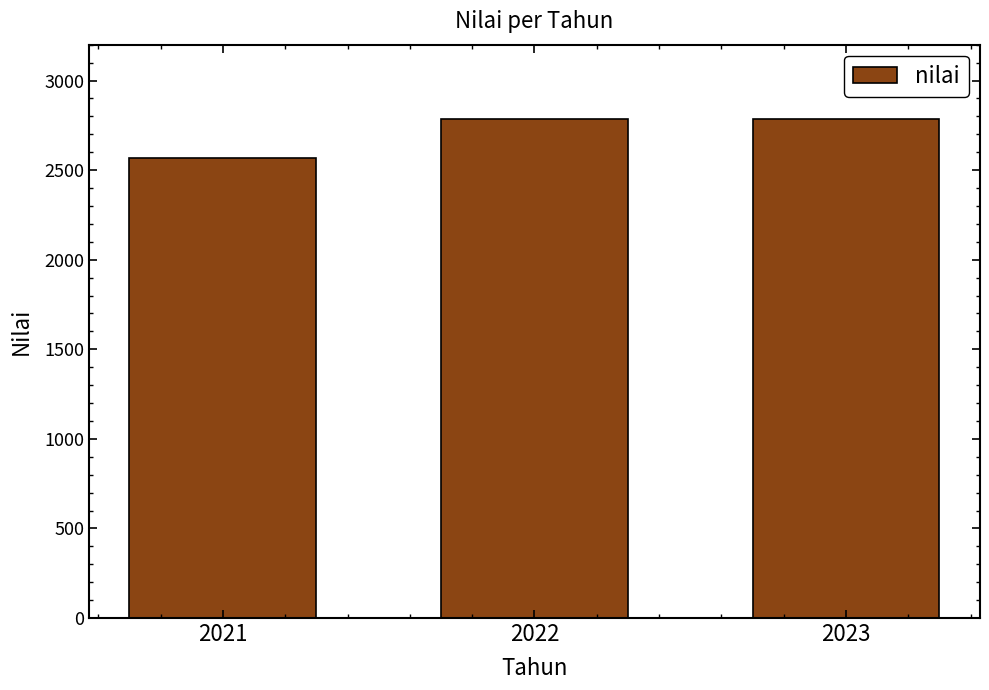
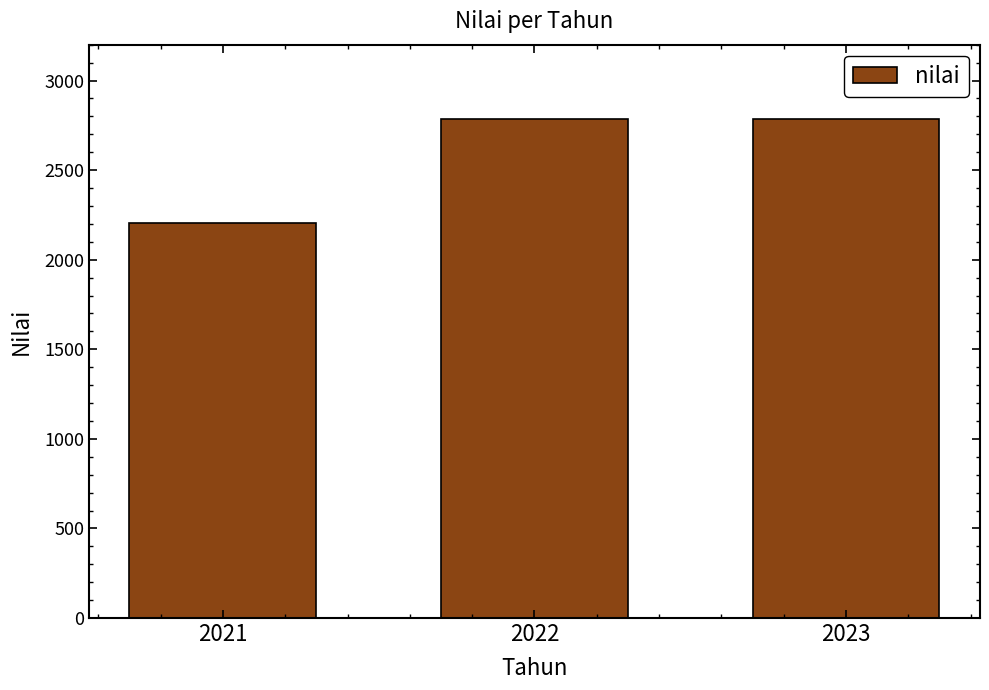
  {
-   "2021": 2570,
+   "2021": 2200,
    "2022": 2780,
    "2023": 2780
  }
